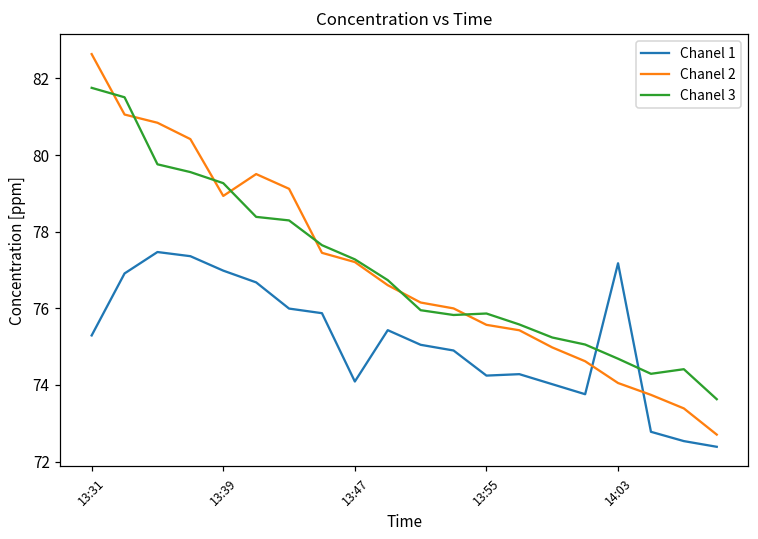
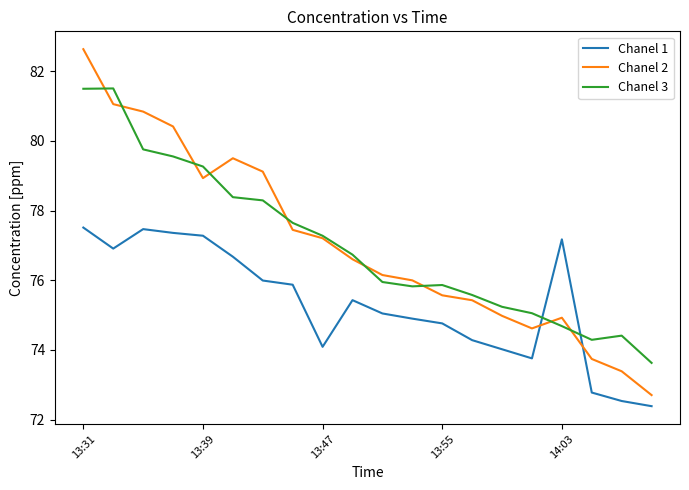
  {
    "Chanel 1": {
-     "13:31": 75.3,
-     "13:39": 77.0,
+     "13:31": 77.5,
+     "13:39": 77.3,
      "13:47": 74.1,
-     "13:55": 74.2,
+     "13:55": 74.8,
      "14:03": 77.2
    },
    "Chanel 2": {
      "13:31": 82.6,
      "13:39": 78.9,
      "13:55": 75.6,
-     "14:03": 74.1
+     "14:03": 74.9
    },
    "Chanel 3": {
-     "13:31": 81.8,
+     "13:31": 81.5,
      "13:39": 79.3,
      "13:55": 75.9,
      "14:03": 74.7
    }
  }
